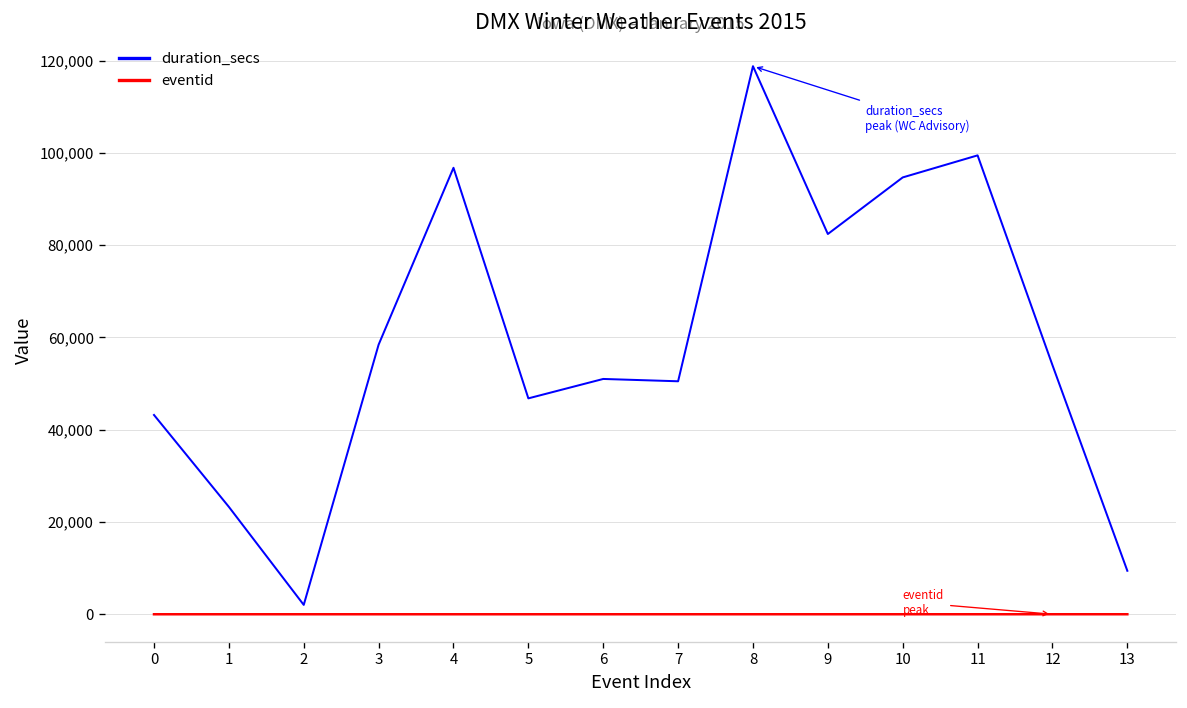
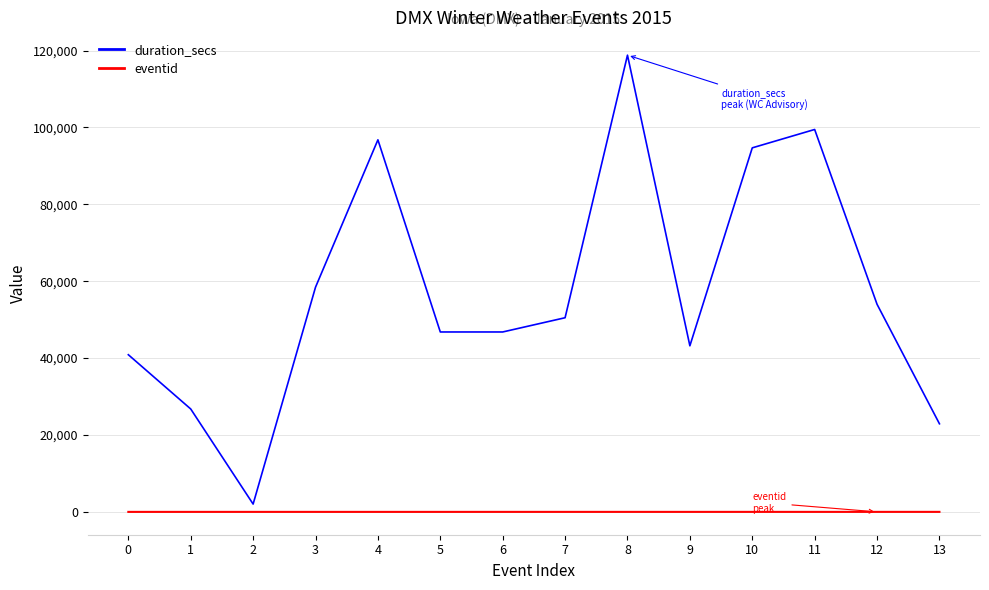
  {
    "duration_secs": {
-     "0": "43,000",
-     "1": "23,000",
+     "0": "41,000",
+     "1": "27,000",
      "2": "2,000",
      "3": "58,000",
      "4": "97,000",
      "5": "47,000",
-     "6": "51,000",
+     "6": "47,000",
      "7": "51,000",
      "8": "119,000",
-     "9": "82,000",
+     "9": "43,000",
      "10": "95,000",
      "11": "99,000",
      "12": "54,000",
-     "13": "9,000"
+     "13": "23,000"
    },
    "eventid": {
      "0": "0",
      "1": "0",
      "2": "0",
      "3": "0",
      "4": "0",
      "5": "0",
      "6": "0",
      "7": "0",
      "8": "0",
      "9": "0",
      "10": "0",
      "11": "0",
      "12": "0",
      "13": "0"
    }
  }
